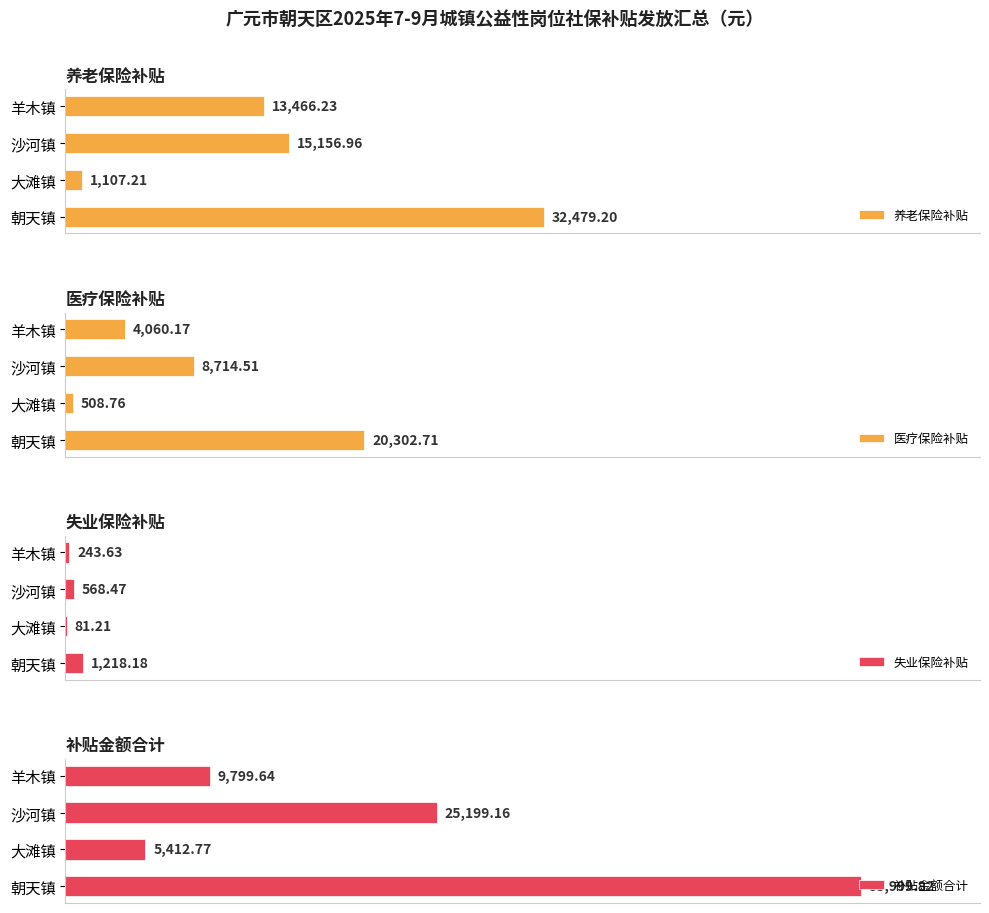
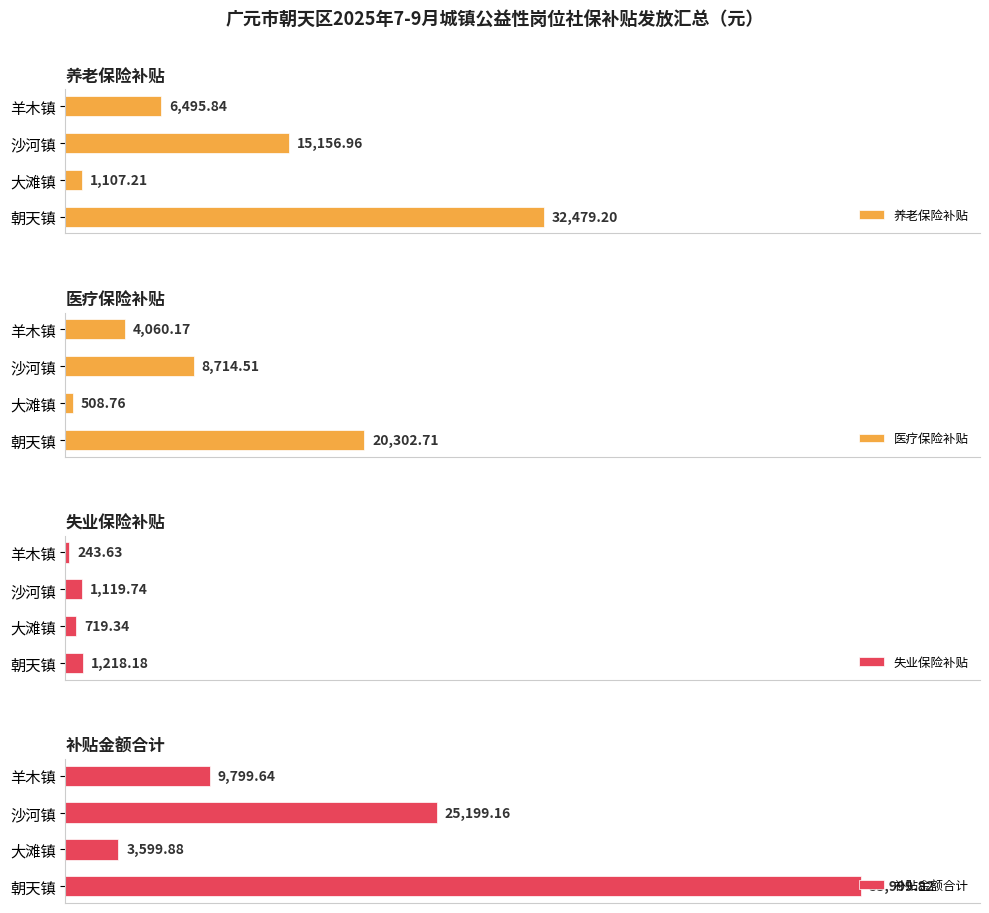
  {
    "养老保险补贴": {
-     "羊木镇": "13,466.23",
+     "羊木镇": "6,495.84",
      "沙河镇": "15,156.96",
      "大滩镇": "1,107.21",
      "朝天镇": "32,479.20"
    },
    "医疗保险补贴": {
      "羊木镇": "4,060.17",
      "沙河镇": "8,714.51",
      "大滩镇": "508.76",
      "朝天镇": "20,302.71"
    },
    "失业保险补贴": {
      "羊木镇": "243.63",
-     "沙河镇": "568.47",
-     "大滩镇": "81.21",
+     "沙河镇": "1,119.74",
+     "大滩镇": "719.34",
      "朝天镇": "1,218.18"
    },
    "补贴金额合计": {
      "羊木镇": "9,799.64",
      "沙河镇": "25,199.16",
-     "大滩镇": "5,412.77",
+     "大滩镇": "3,599.88",
      "朝天镇": "53,999.82"
    }
  }
